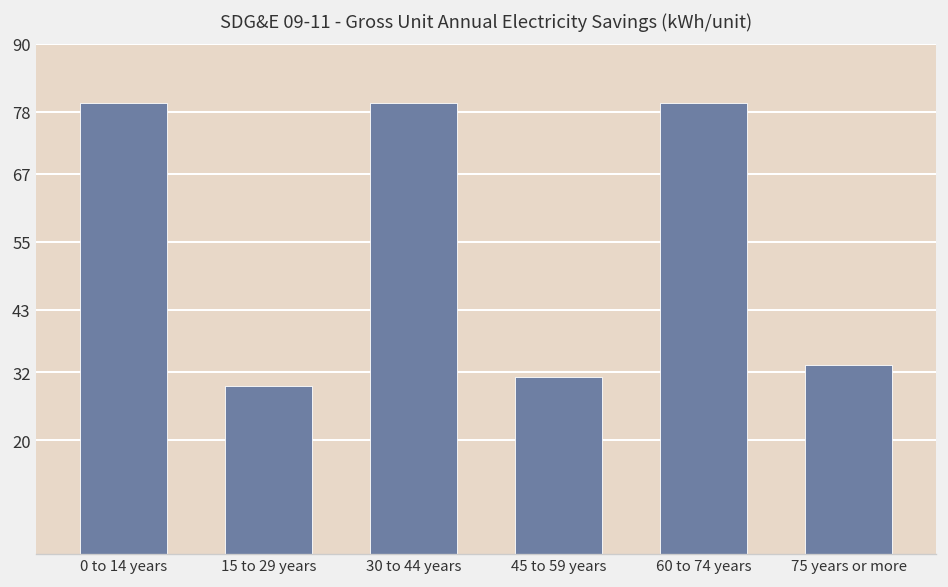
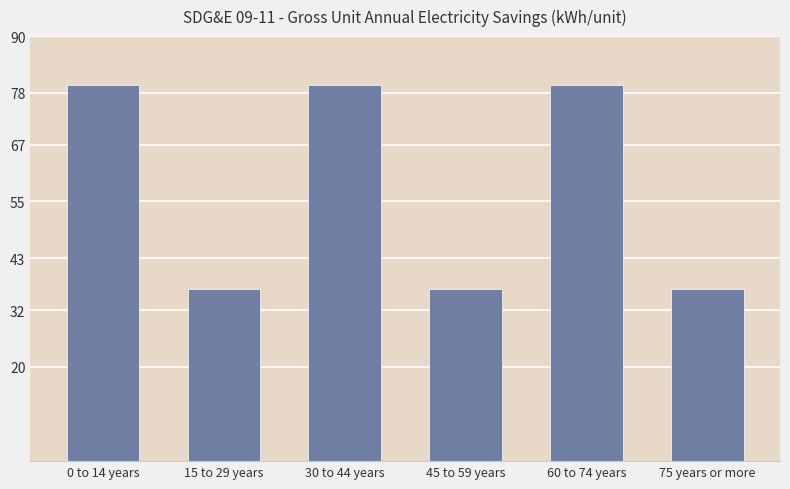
  {
    "0 to 14 years": 80,
-   "15 to 29 years": 29,
+   "15 to 29 years": 36,
    "30 to 44 years": 80,
-   "45 to 59 years": 31,
+   "45 to 59 years": 36,
    "60 to 74 years": 80,
-   "75 years or more": 33
+   "75 years or more": 36
  }
